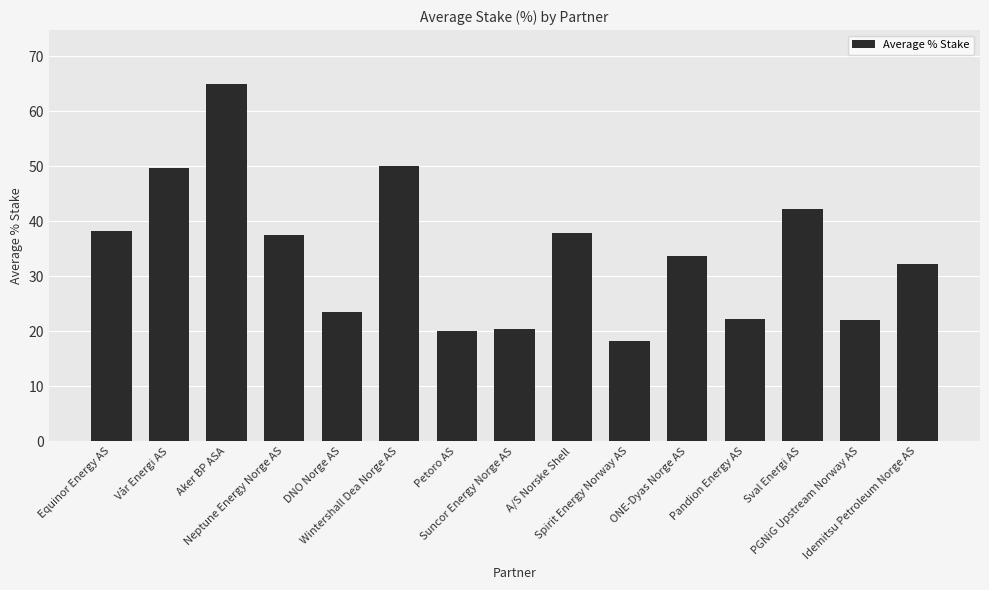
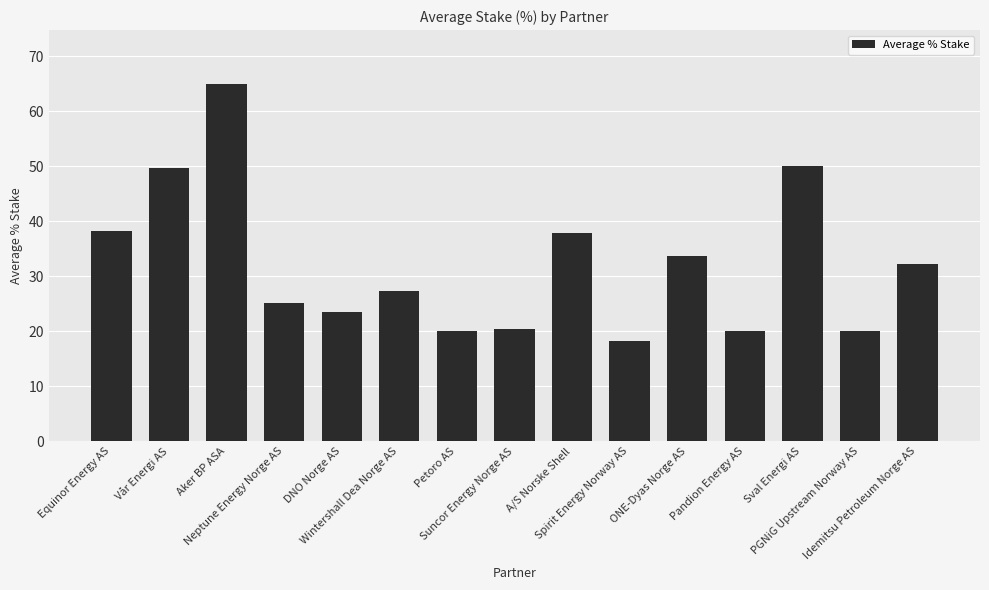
  {
    "Equinor Energy AS": 38,
    "Vår Energi AS": 50,
    "Aker BP ASA": 65,
-   "Neptune Energy Norge AS": 38,
+   "Neptune Energy Norge AS": 25,
    "DNO Norge AS": 24,
-   "Wintershall Dea Norge AS": 50,
+   "Wintershall Dea Norge AS": 27,
    "Petoro AS": 20,
    "Suncor Energy Norge AS": 20,
    "A/S Norske Shell": 38,
    "Spirit Energy Norway AS": 18,
    "ONE-Dyas Norge AS": 34,
-   "Pandion Energy AS": 22,
-   "Sval Energi AS": 42,
-   "PGNiG Upstream Norway AS": 22,
+   "Pandion Energy AS": 20,
+   "Sval Energi AS": 50,
+   "PGNiG Upstream Norway AS": 20,
    "Idemitsu Petroleum Norge AS": 32
  }
